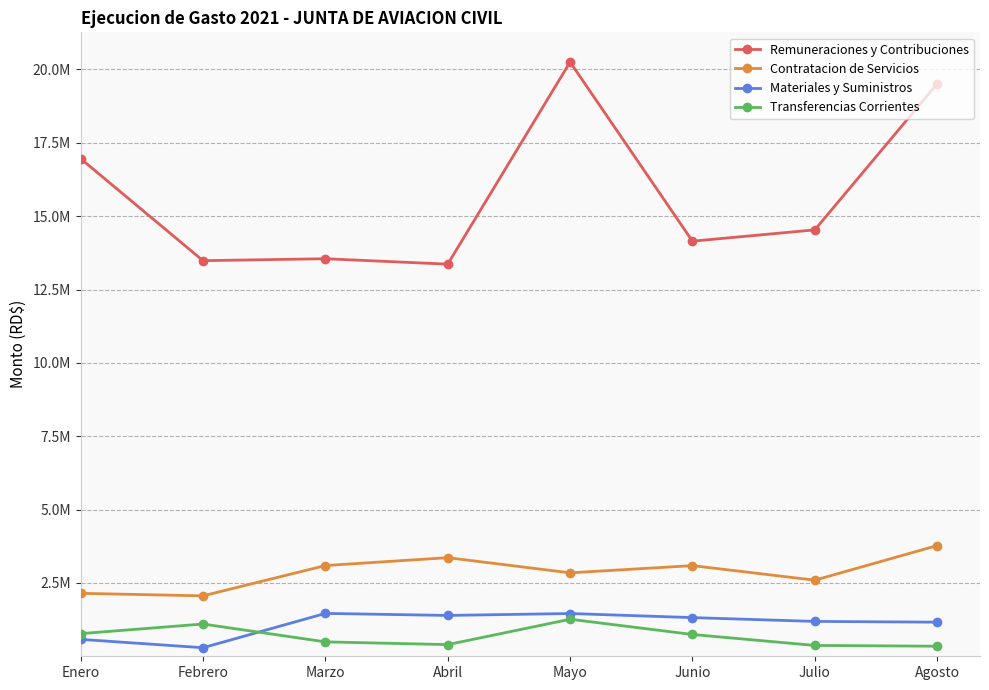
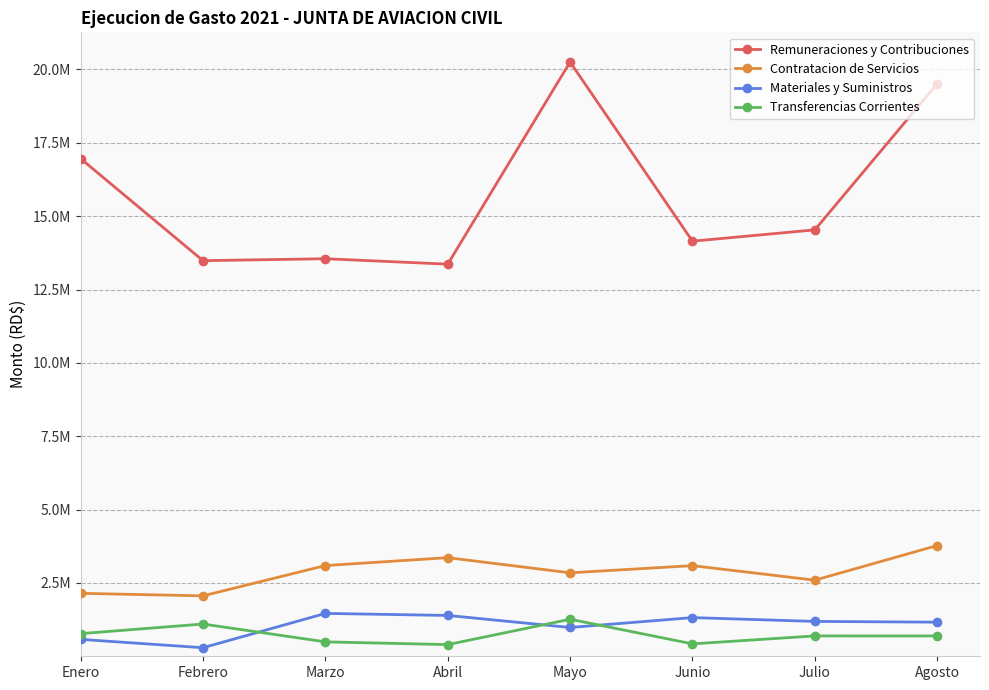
  {
    "Materiales y Suministros": {
      "Enero": 600000,
      "Febrero": 300000,
      "Marzo": 1500000,
      "Abril": 1400000,
-     "Mayo": 1500000,
+     "Mayo": 1000000,
      "Junio": 1300000,
      "Julio": 1200000,
      "Agosto": 1200000
    },
    "Transferencias Corrientes": {
      "Enero": 800000,
      "Febrero": 1100000,
      "Marzo": 500000,
      "Abril": 400000,
      "Mayo": 1300000,
-     "Junio": 700000,
-     "Julio": 400000,
-     "Agosto": 300000
+     "Junio": 400000,
+     "Julio": 700000,
+     "Agosto": 700000
    }
  }
